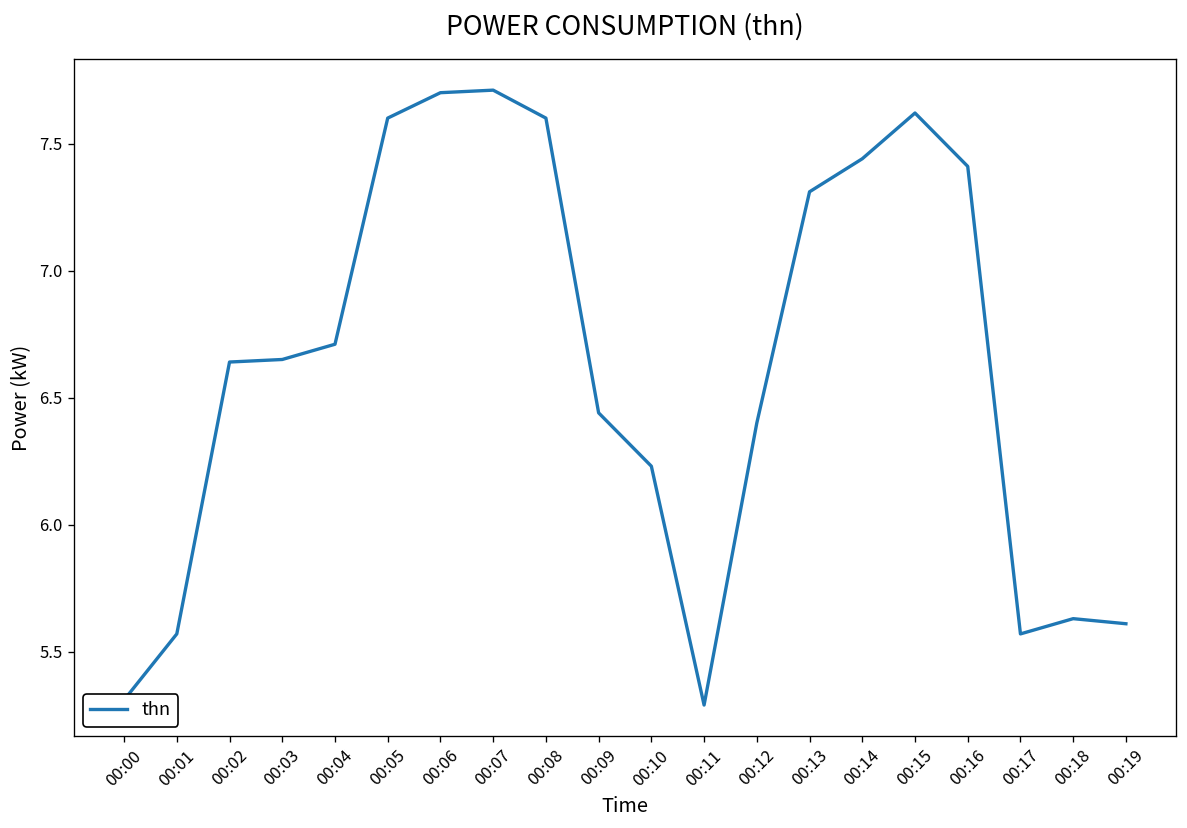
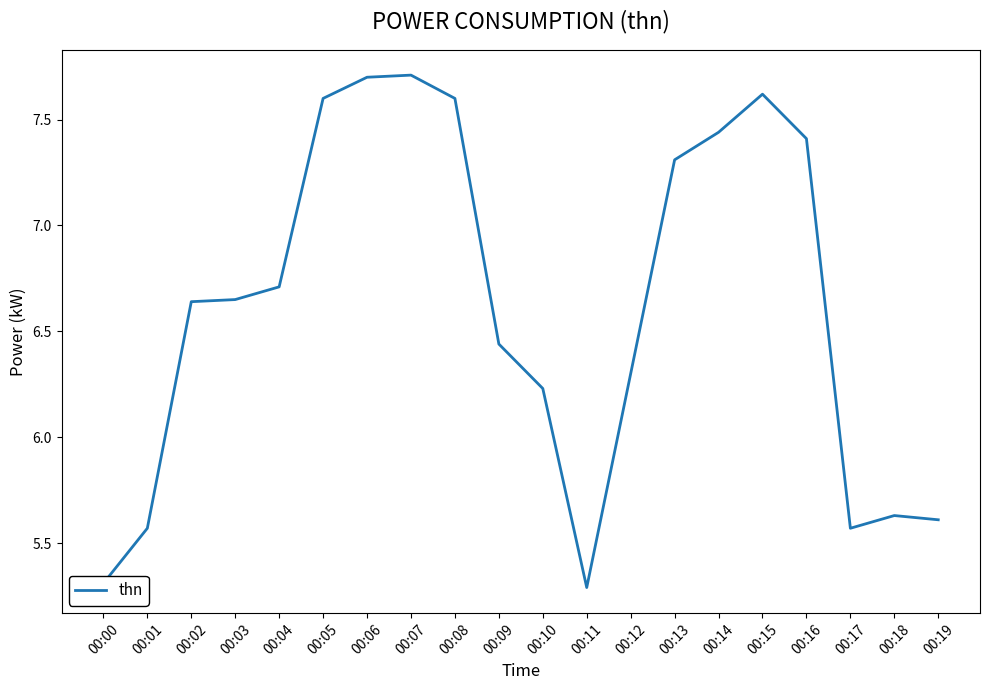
  {
    "00:01": 5.57,
    "00:02": 6.64,
    "00:03": 6.65,
    "00:04": 6.7,
    "00:05": 7.6,
    "00:06": 7.7,
    "00:07": 7.7,
    "00:08": 7.6,
    "00:09": 6.44,
    "00:10": 6.23,
    "00:11": 5.3,
-   "00:12": 6.4,
+   "00:12": 6.3,
    "00:13": 7.3,
    "00:14": 7.44,
    "00:15": 7.62,
    "00:16": 7.4,
    "00:17": 5.57,
    "00:18": 5.63,
    "00:19": 5.6
  }
